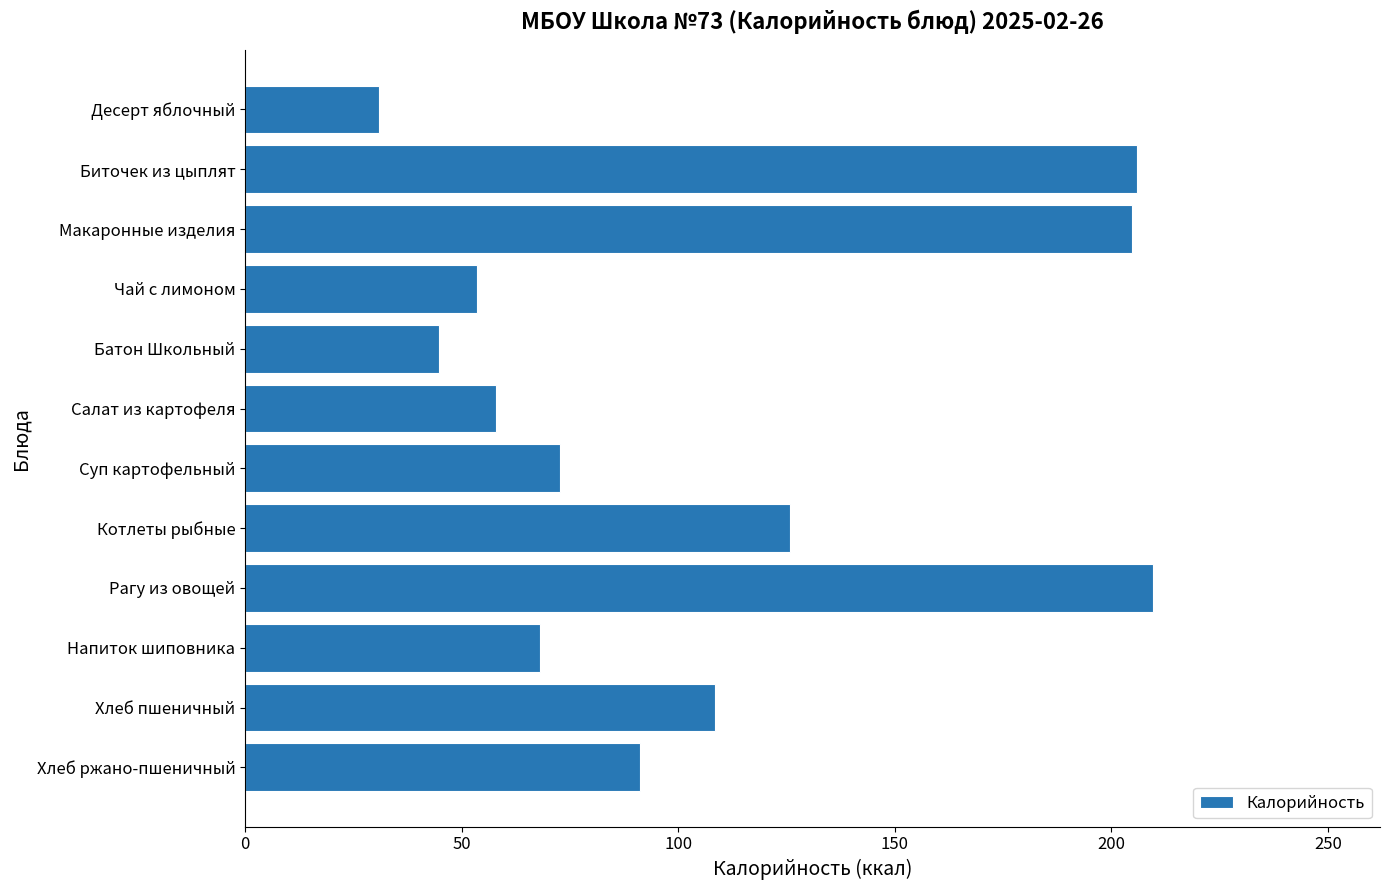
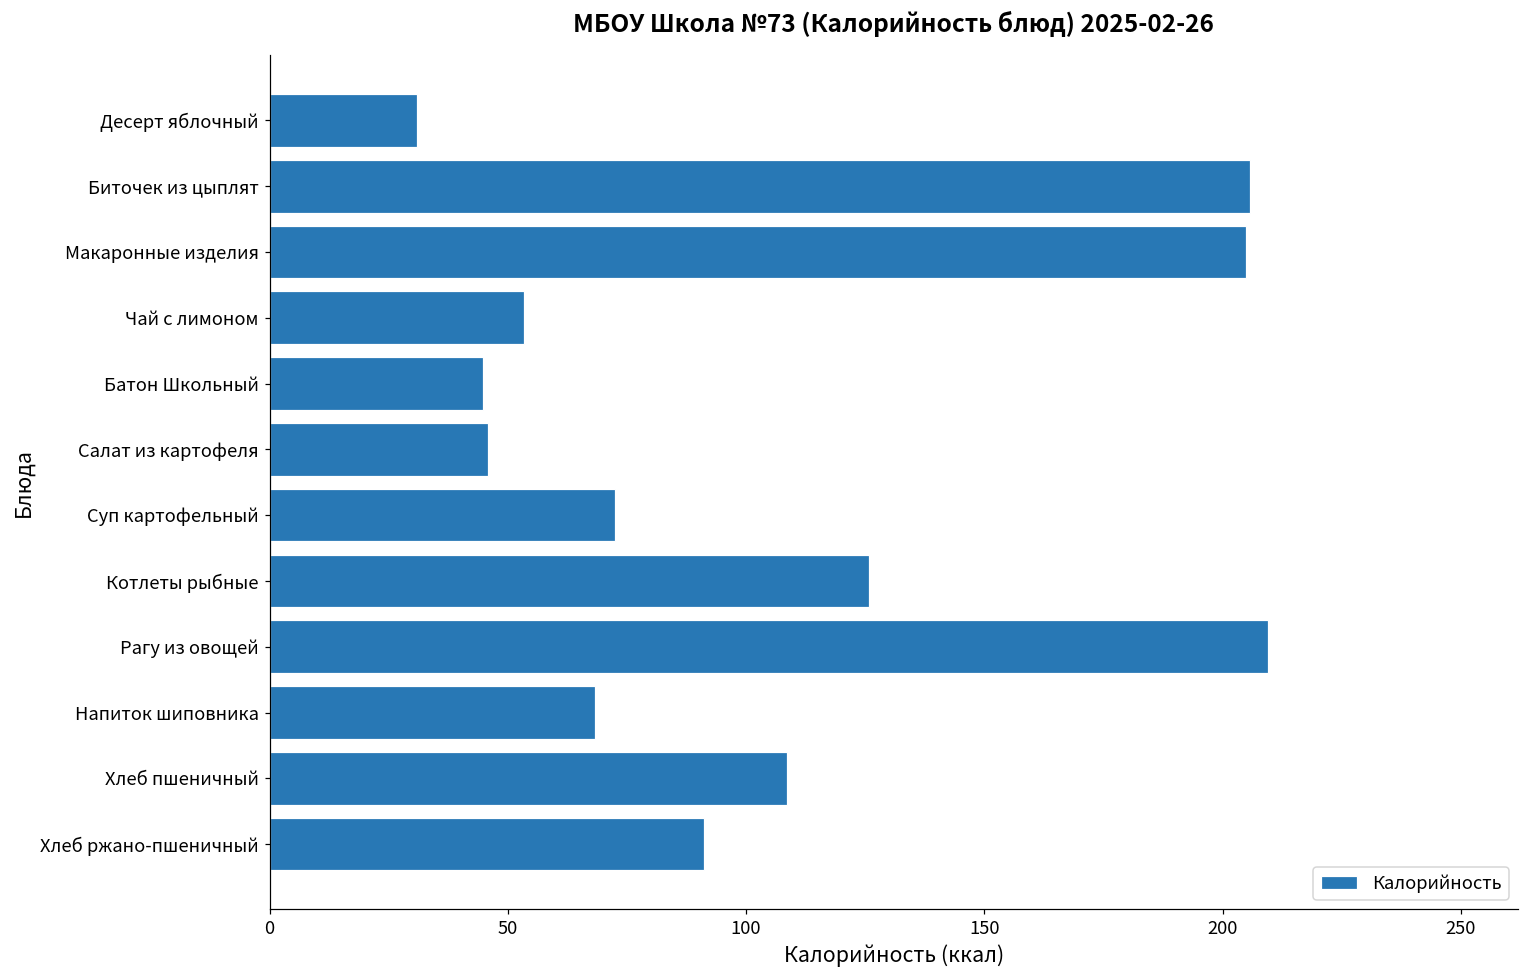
  {
    "Десерт яблочный": 31,
    "Биточек из цыплят": 206,
    "Макаронные изделия": 205,
    "Чай с лимоном": 53,
    "Батон Школьный": 45,
-   "Салат из картофеля": 58,
+   "Салат из картофеля": 46,
    "Суп картофельный": 73,
    "Котлеты рыбные": 126,
    "Рагу из овощей": 210,
    "Напиток шиповника": 68,
    "Хлеб пшеничный": 109,
    "Хлеб ржано-пшеничный": 91
  }
